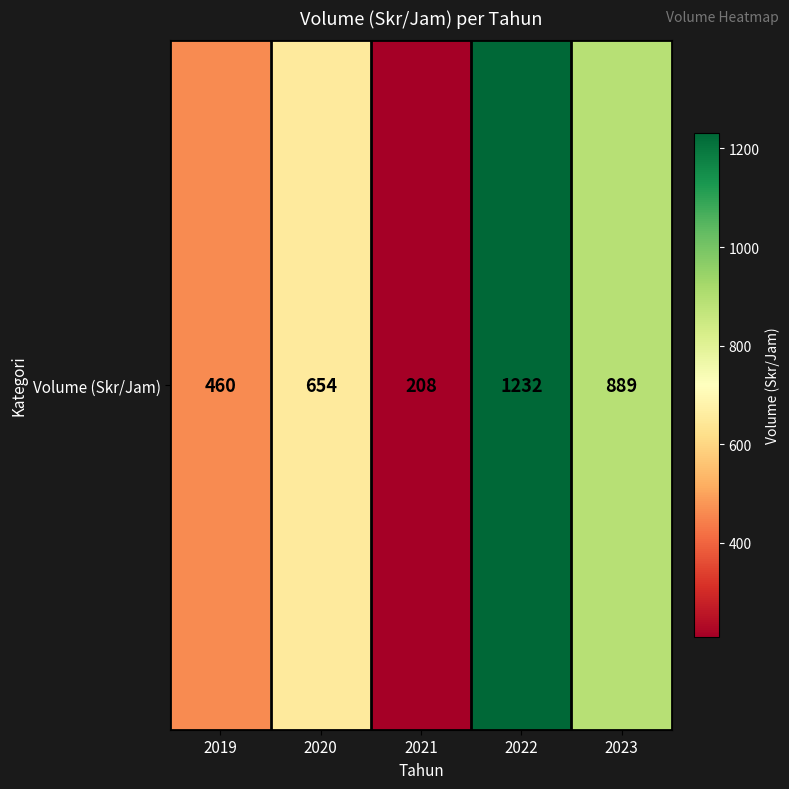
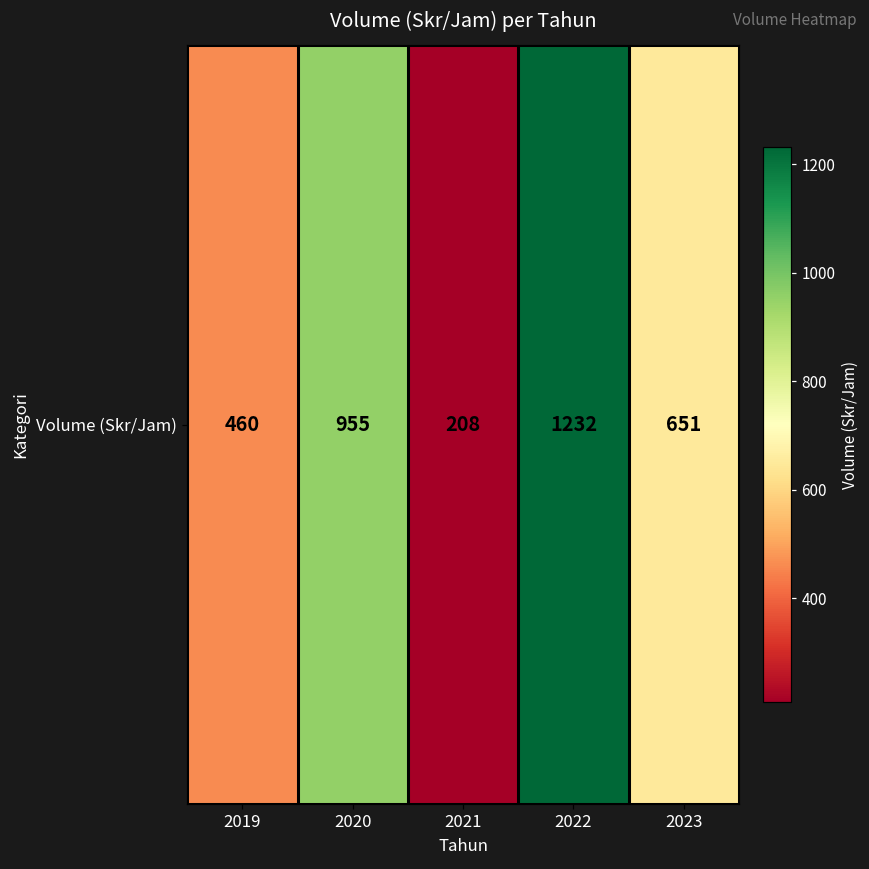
  {
    "Volume (Skr/Jam)": {
      "2019": 460,
-     "2020": 654,
+     "2020": 955,
      "2021": 208,
      "2022": 1232,
-     "2023": 889
+     "2023": 651
    }
  }
